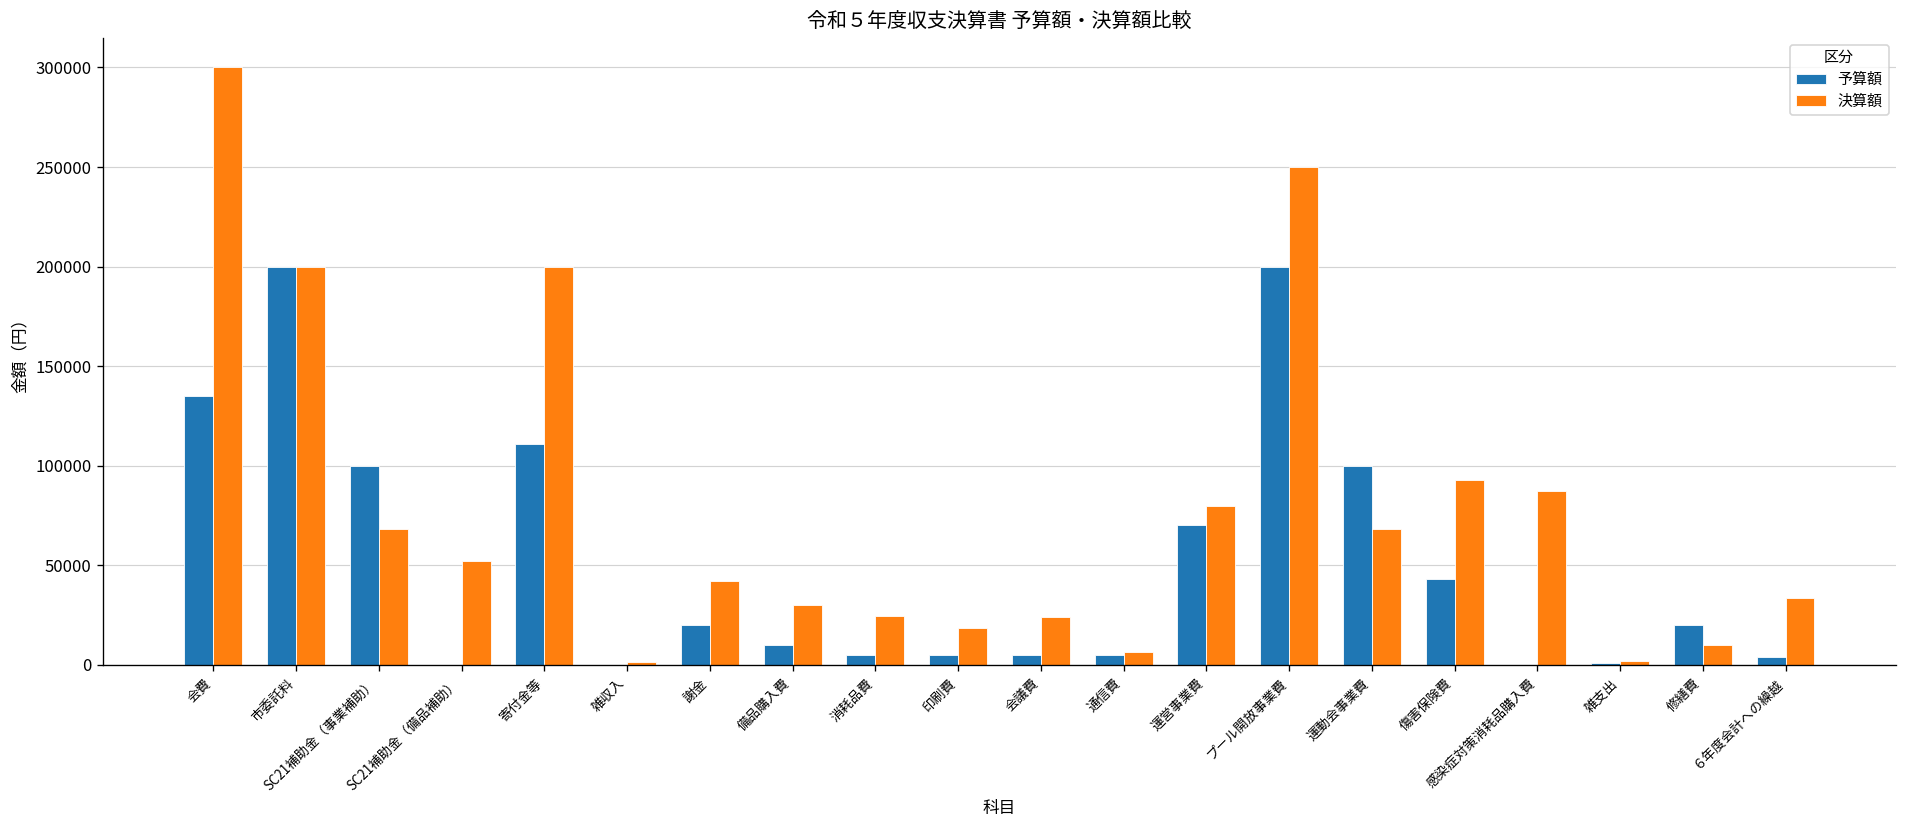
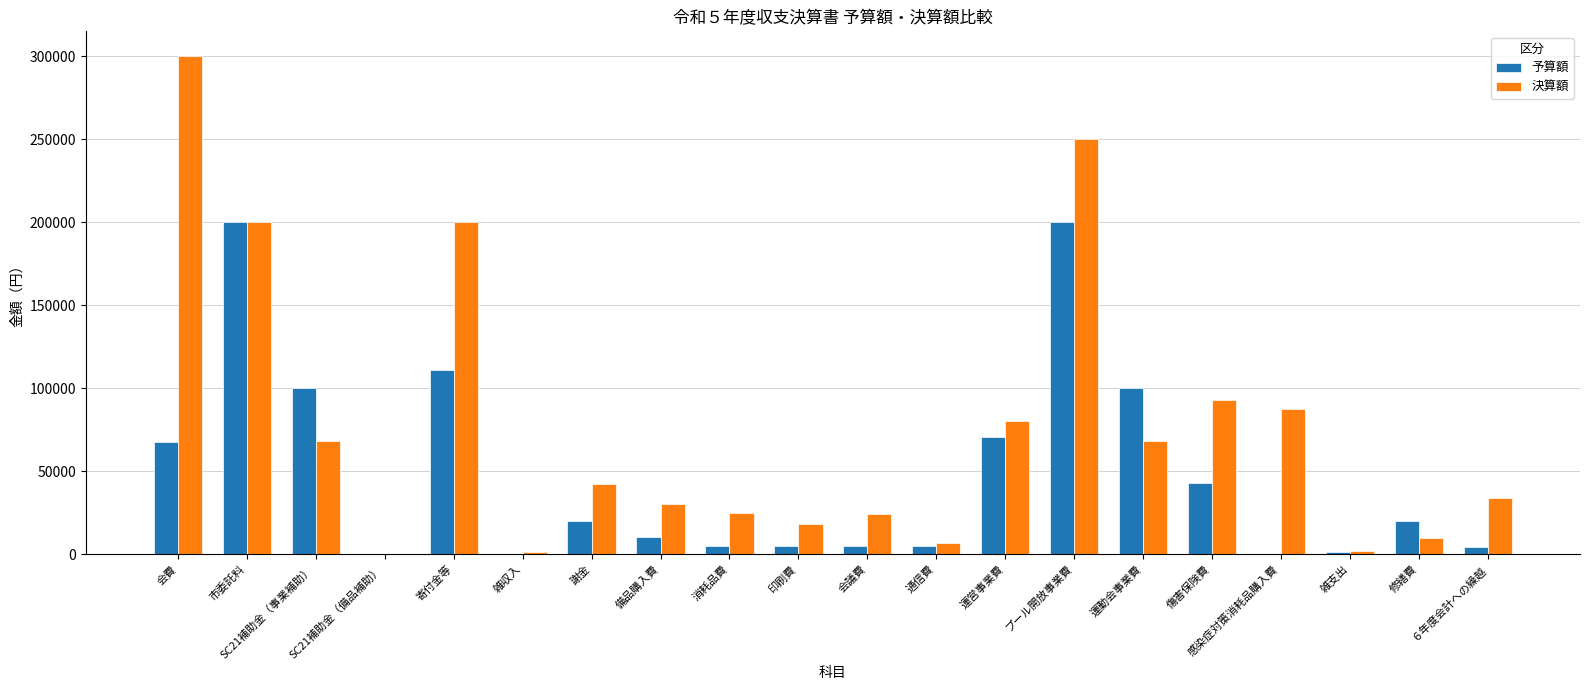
  {
    "予算額": {
-     "会費": 135000,
+     "会費": 68000,
      "市委託料": 200000,
      "SC21補助金（事業補助）": 100000,
      "SC21補助金（備品補助）": 0,
      "寄付金等": 111000,
      "謝金": 20000,
      "備品購入費": 10000,
      "消耗品費": 5000,
      "印刷費": 5000,
      "会議費": 5000,
      "通信費": 5000,
      "運営事業費": 70000,
      "プール開放事業費": 200000,
      "運動会事業費": 100000,
      "傷害保険費": 43000,
      "感染症対策消耗品購入費": 0,
      "修繕費": 20000,
      "６年度会計への繰越": 4000
    },
    "決算額": {
      "会費": 300000,
      "市委託料": 200000,
      "SC21補助金（事業補助）": 68000,
-     "SC21補助金（備品補助）": 52000,
+     "SC21補助金（備品補助）": 0,
      "寄付金等": 200000,
      "謝金": 42000,
      "備品購入費": 30000,
      "消耗品費": 25000,
      "印刷費": 18000,
      "会議費": 24000,
      "通信費": 7000,
      "運営事業費": 80000,
      "プール開放事業費": 250000,
      "運動会事業費": 68000,
      "傷害保険費": 93000,
      "感染症対策消耗品購入費": 88000,
      "雑支出": 2000,
      "修繕費": 10000,
      "６年度会計への繰越": 34000
    }
  }
